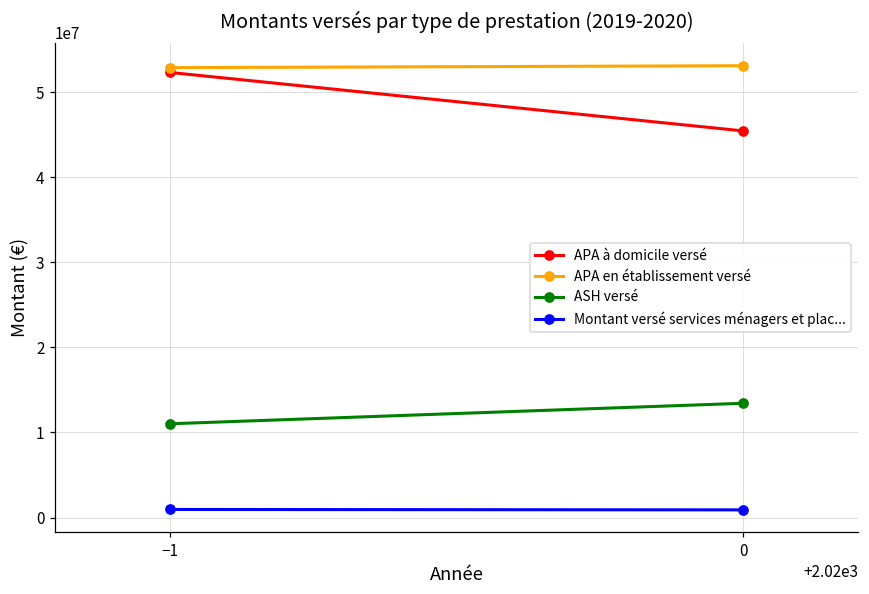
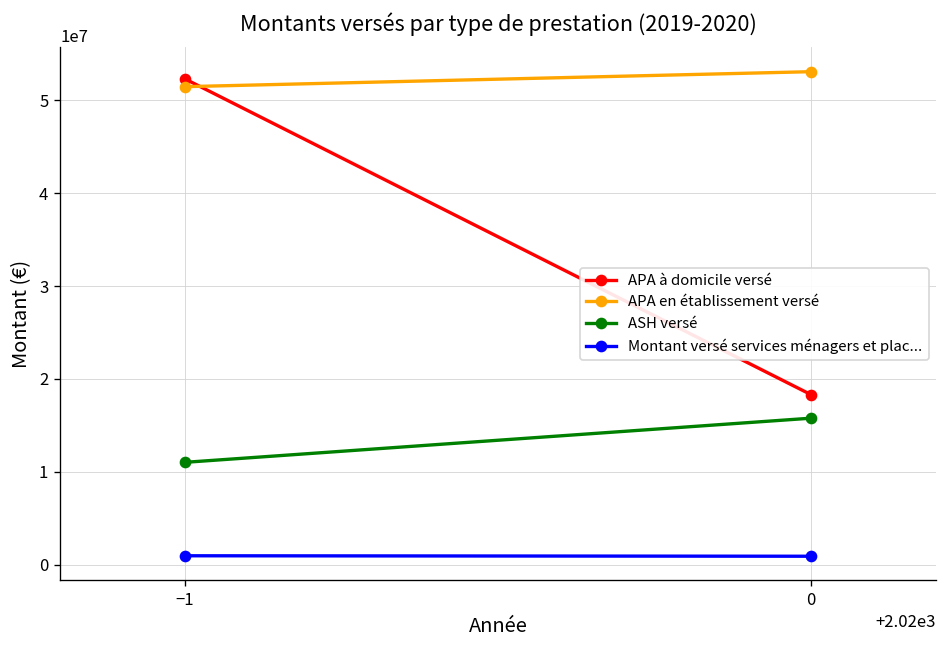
  {
    "APA à domicile versé": {
      "−1": 52000000,
-     "0": 45000000
+     "0": 18000000
    },
    "APA en établissement versé": {
-     "−1": 53000000,
+     "−1": 51000000,
      "0": 53000000
    },
    "ASH versé": {
      "−1": 11000000,
-     "0": 13000000
+     "0": 16000000
    },
    "Montant versé services ménagers et plac...": {
      "−1": 1000000,
      "0": 1000000
    }
  }
